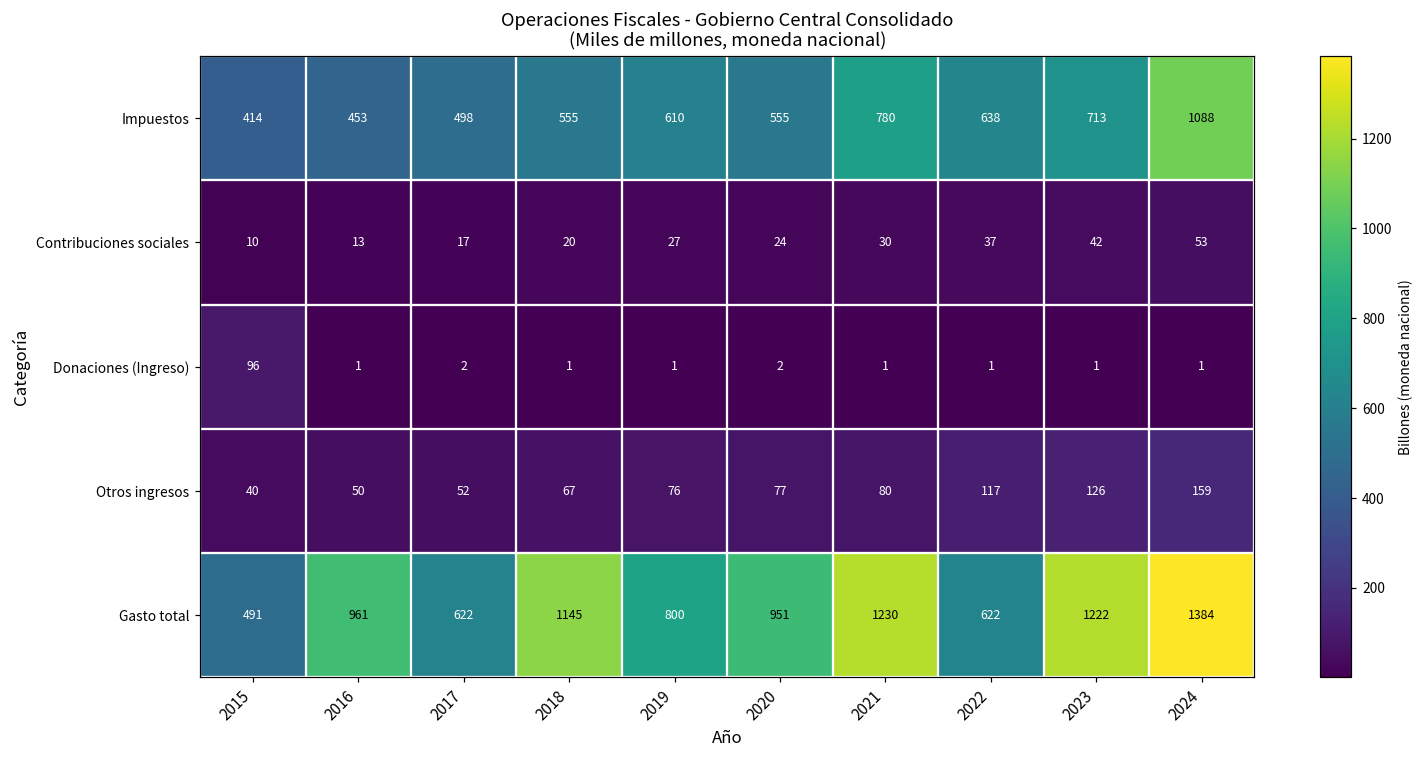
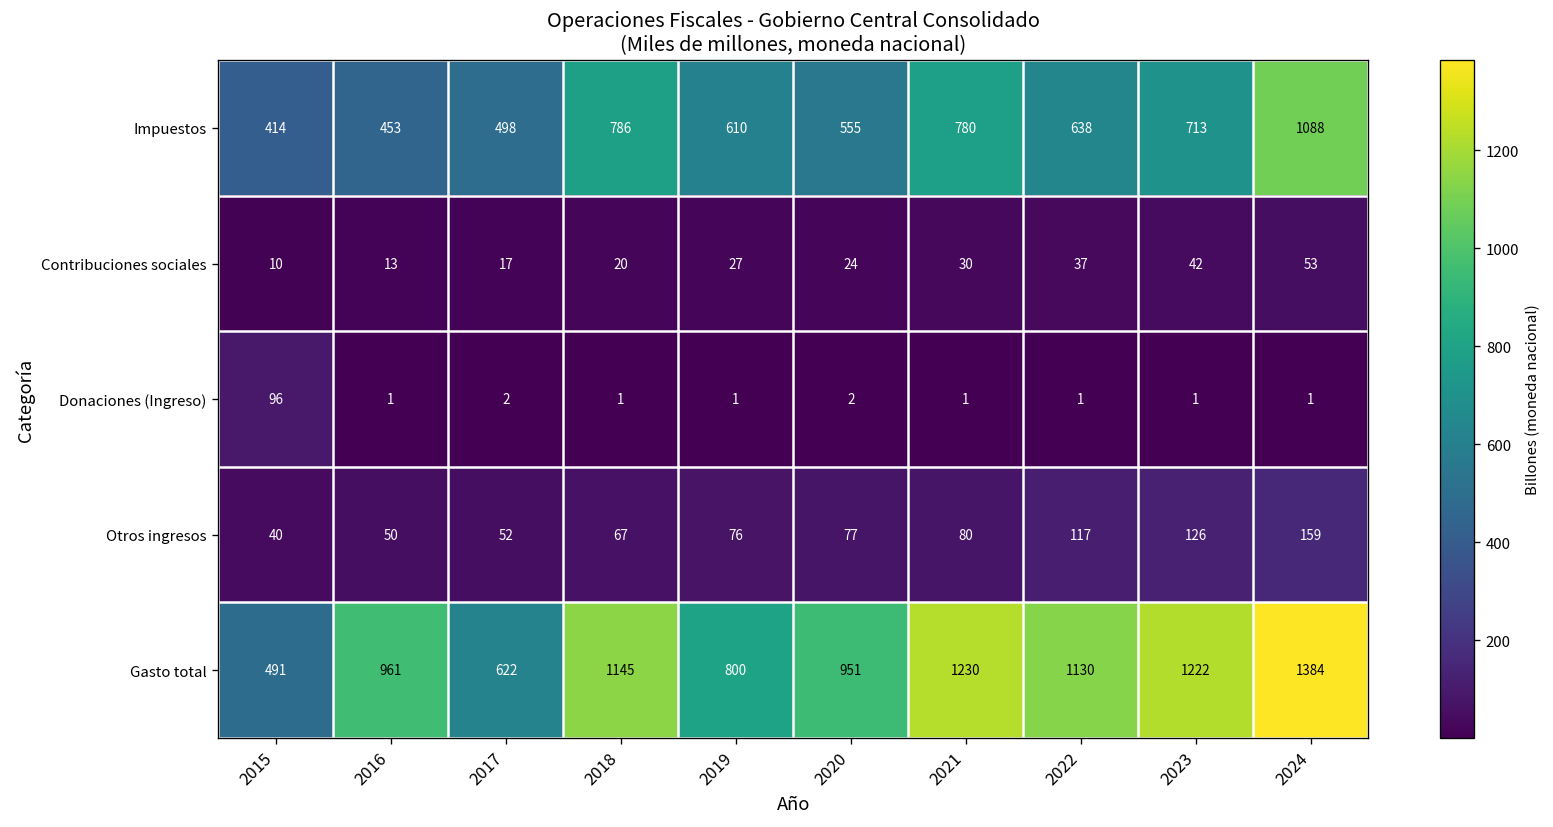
  {
    "Impuestos": {
      "2015": 414,
      "2016": 453,
      "2017": 498,
-     "2018": 555,
+     "2018": 786,
      "2019": 610,
      "2020": 555,
      "2021": 780,
      "2022": 638,
      "2023": 713,
      "2024": 1088
    },
    "Contribuciones sociales": {
      "2015": 10,
      "2016": 13,
      "2017": 17,
      "2018": 20,
      "2019": 27,
      "2020": 24,
      "2021": 30,
      "2022": 37,
      "2023": 42,
      "2024": 53
    },
    "Donaciones (Ingreso)": {
      "2015": 96,
      "2016": 1,
      "2017": 2,
      "2018": 1,
      "2019": 1,
      "2020": 2,
      "2021": 1,
      "2022": 1,
      "2023": 1,
      "2024": 1
    },
    "Otros ingresos": {
      "2015": 40,
      "2016": 50,
      "2017": 52,
      "2018": 67,
      "2019": 76,
      "2020": 77,
      "2021": 80,
      "2022": 117,
      "2023": 126,
      "2024": 159
    },
    "Gasto total": {
      "2015": 491,
      "2016": 961,
      "2017": 622,
      "2018": 1145,
      "2019": 800,
      "2020": 951,
      "2021": 1230,
-     "2022": 622,
+     "2022": 1130,
      "2023": 1222,
      "2024": 1384
    }
  }
